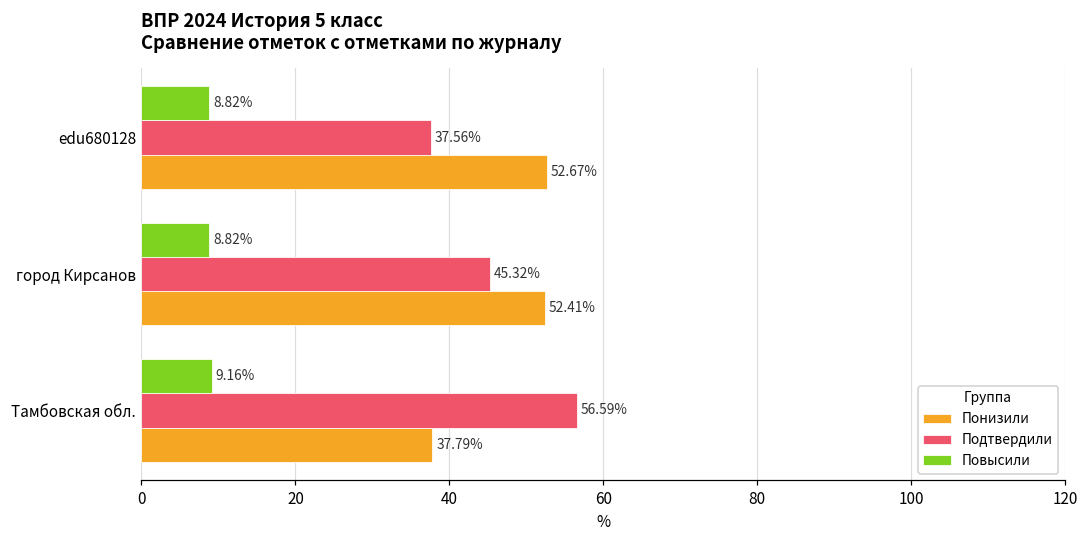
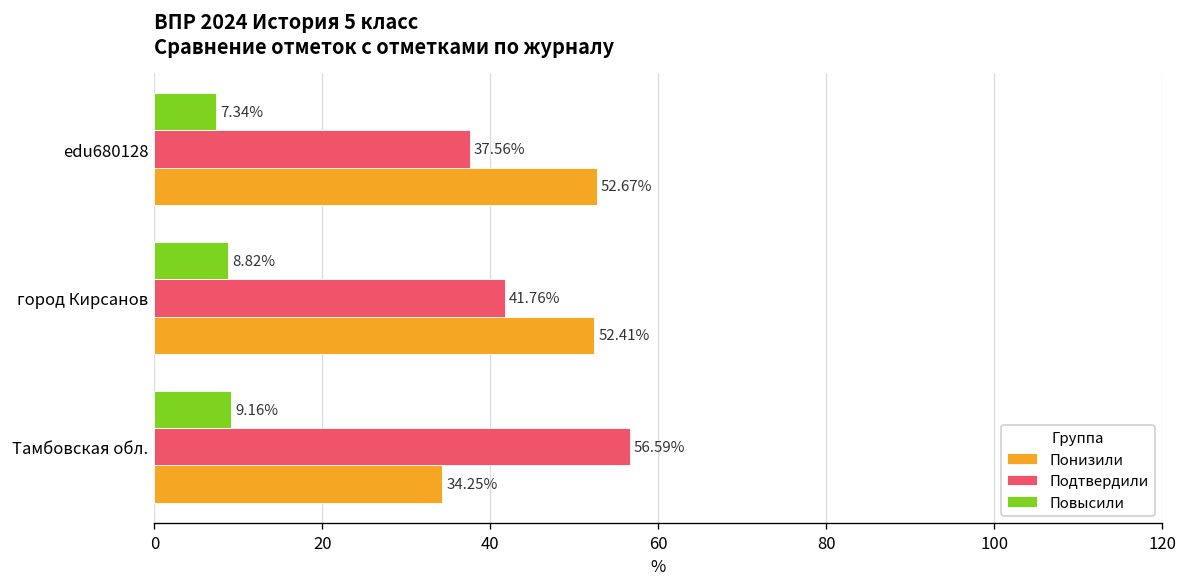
  {
    "Понизили": {
      "edu680128": "52.67%",
      "город Кирсанов": "52.41%",
-     "Тамбовская обл.": "37.79%"
+     "Тамбовская обл.": "34.25%"
    },
    "Подтвердили": {
      "edu680128": "37.56%",
-     "город Кирсанов": "45.32%",
+     "город Кирсанов": "41.76%",
      "Тамбовская обл.": "56.59%"
    },
    "Повысили": {
-     "edu680128": "8.82%",
+     "edu680128": "7.34%",
      "город Кирсанов": "8.82%",
      "Тамбовская обл.": "9.16%"
    }
  }
